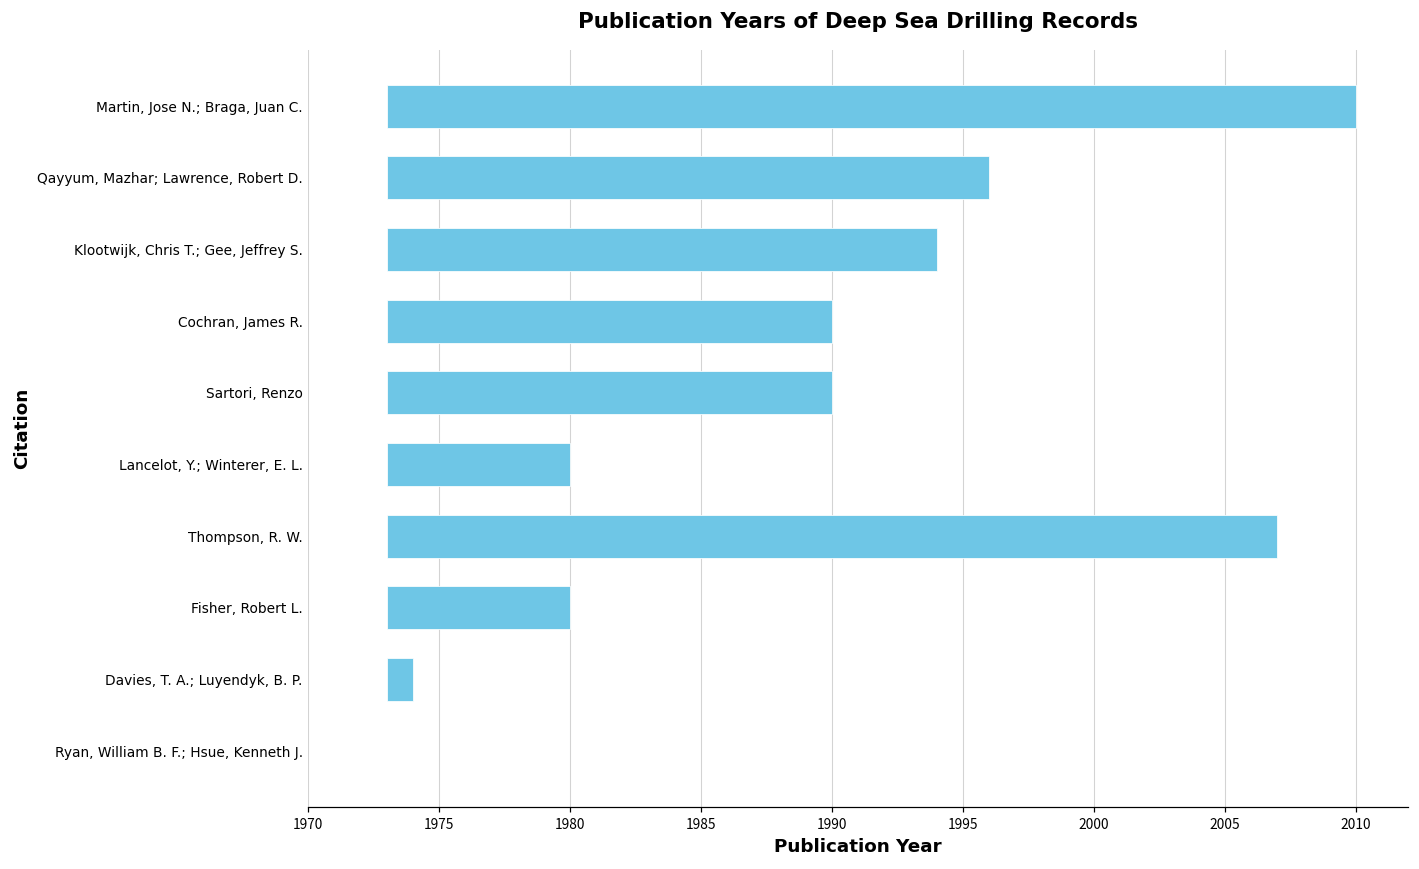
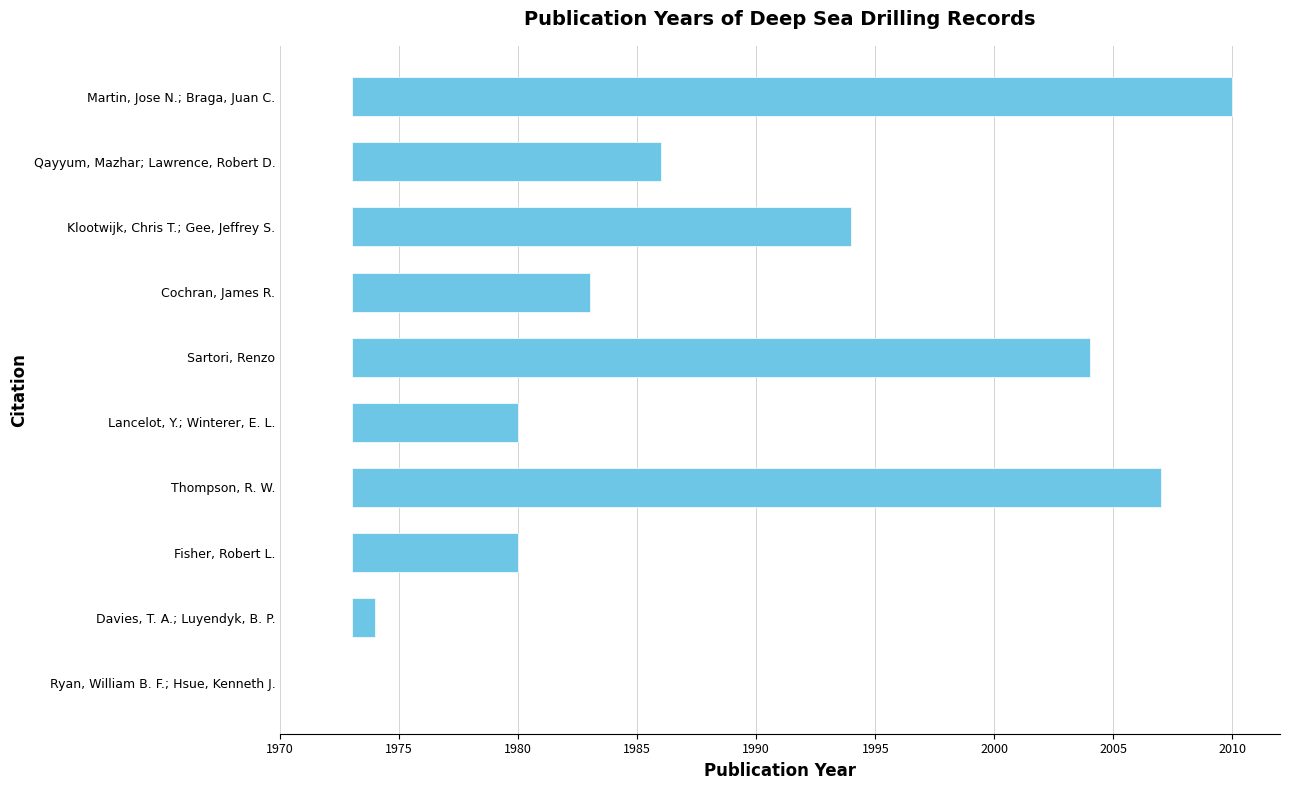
  {
    "Martin, Jose N.; Braga, Juan C.": 2010,
-   "Qayyum, Mazhar; Lawrence, Robert D.": 1996,
+   "Qayyum, Mazhar; Lawrence, Robert D.": 1986,
    "Klootwijk, Chris T.; Gee, Jeffrey S.": 1994,
-   "Cochran, James R.": 1990,
-   "Sartori, Renzo": 1990,
+   "Cochran, James R.": 1983,
+   "Sartori, Renzo": 2004,
    "Lancelot, Y.; Winterer, E. L.": 1980,
    "Thompson, R. W.": 2007,
    "Fisher, Robert L.": 1980,
    "Davies, T. A.; Luyendyk, B. P.": 1974
  }
